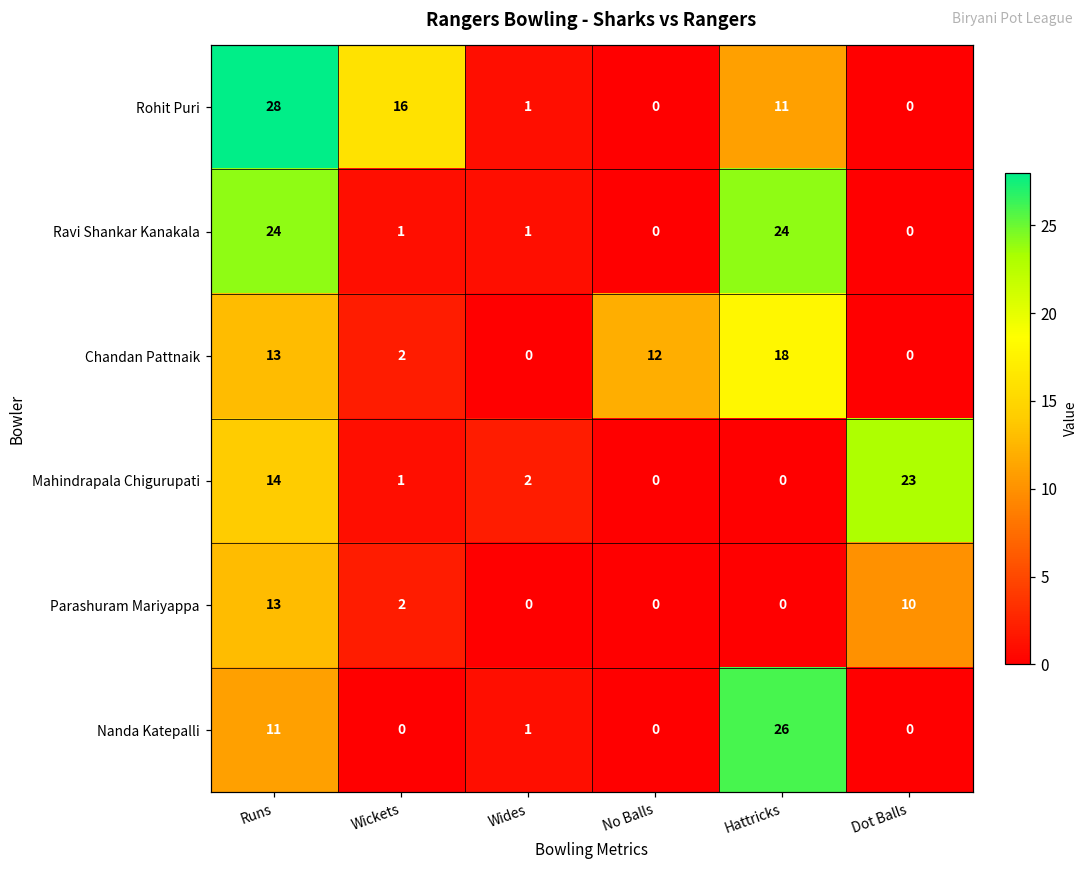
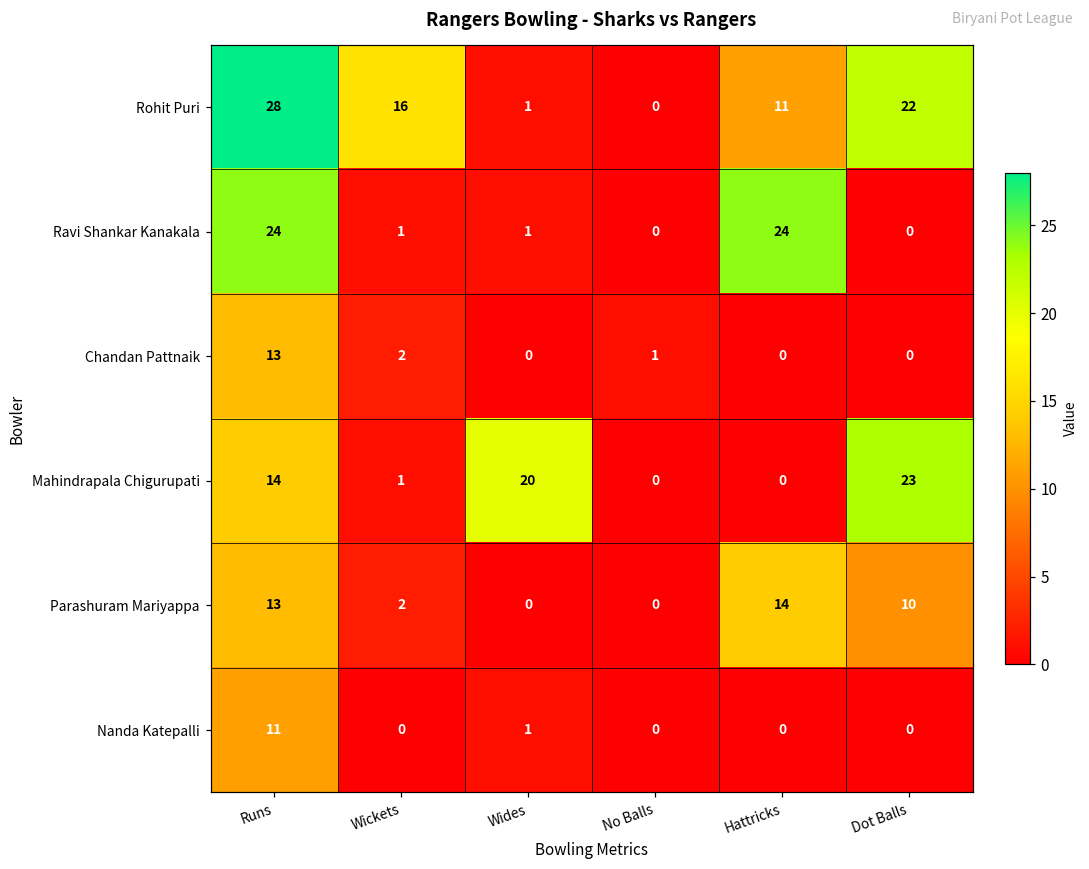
  {
    "Rohit Puri": {
      "Runs": 28,
      "Wickets": 16,
      "Wides": 1,
      "No Balls": 0,
      "Hattricks": 11,
-     "Dot Balls": 0
+     "Dot Balls": 22
    },
    "Ravi Shankar Kanakala": {
      "Runs": 24,
      "Wickets": 1,
      "Wides": 1,
      "No Balls": 0,
      "Hattricks": 24,
      "Dot Balls": 0
    },
    "Chandan Pattnaik": {
      "Runs": 13,
      "Wickets": 2,
      "Wides": 0,
-     "No Balls": 12,
-     "Hattricks": 18,
+     "No Balls": 1,
+     "Hattricks": 0,
      "Dot Balls": 0
    },
    "Mahindrapala Chigurupati": {
      "Runs": 14,
      "Wickets": 1,
-     "Wides": 2,
+     "Wides": 20,
      "No Balls": 0,
      "Hattricks": 0,
      "Dot Balls": 23
    },
    "Parashuram Mariyappa": {
      "Runs": 13,
      "Wickets": 2,
      "Wides": 0,
      "No Balls": 0,
-     "Hattricks": 0,
+     "Hattricks": 14,
      "Dot Balls": 10
    },
    "Nanda Katepalli": {
      "Runs": 11,
      "Wickets": 0,
      "Wides": 1,
      "No Balls": 0,
-     "Hattricks": 26,
+     "Hattricks": 0,
      "Dot Balls": 0
    }
  }
